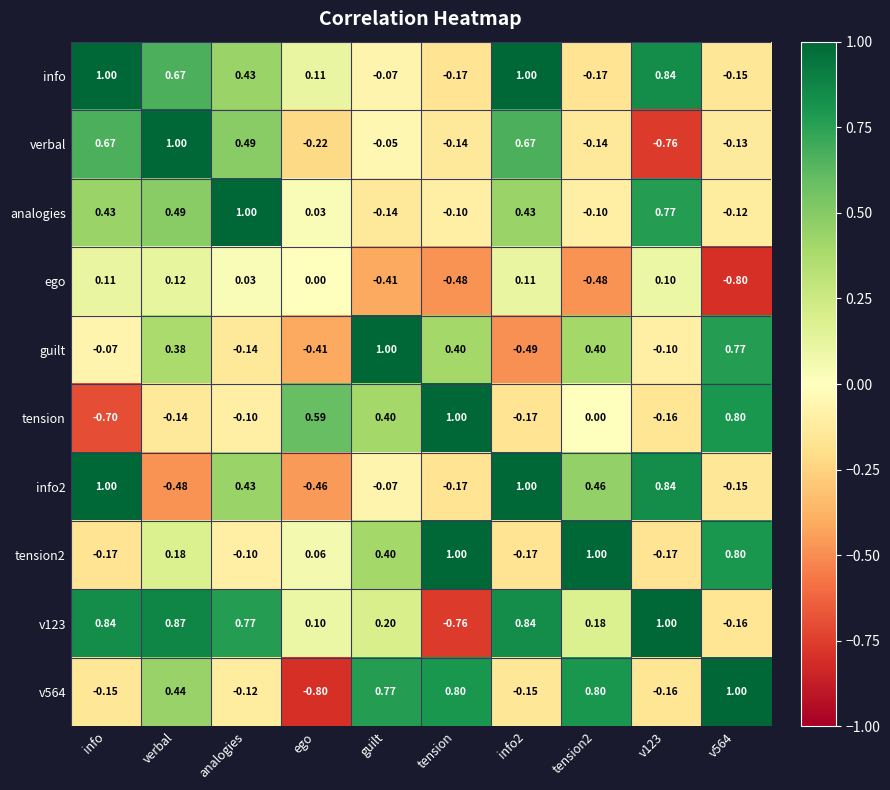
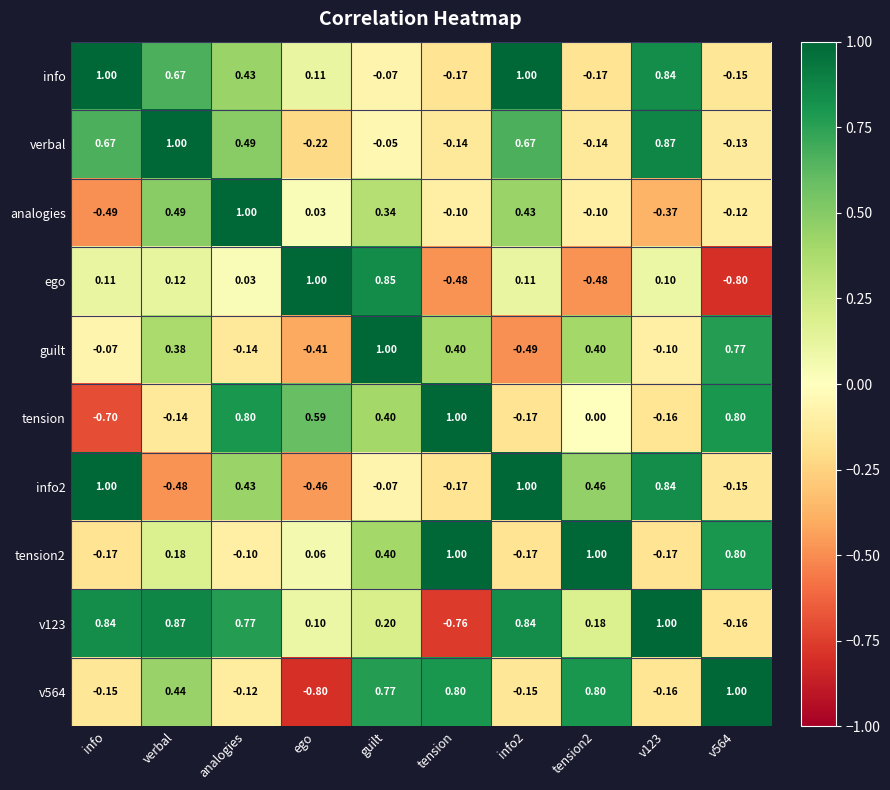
  {
    "info": {
      "info": 1.00,
      "verbal": 0.67,
      "analogies": 0.43,
      "ego": 0.11,
      "guilt": -0.07,
      "tension": -0.17,
      "info2": 1.00,
      "tension2": -0.17,
      "v123": 0.84,
      "v564": -0.15
    },
    "verbal": {
      "info": 0.67,
      "verbal": 1.00,
      "analogies": 0.49,
      "ego": -0.22,
      "guilt": -0.05,
      "tension": -0.14,
      "info2": 0.67,
      "tension2": -0.14,
-     "v123": -0.76,
+     "v123": 0.87,
      "v564": -0.13
    },
    "analogies": {
-     "info": 0.43,
+     "info": -0.49,
      "verbal": 0.49,
      "analogies": 1.00,
      "ego": 0.03,
-     "guilt": -0.14,
+     "guilt": 0.34,
      "tension": -0.10,
      "info2": 0.43,
      "tension2": -0.10,
-     "v123": 0.77,
+     "v123": -0.37,
      "v564": -0.12
    },
    "ego": {
      "info": 0.11,
      "verbal": 0.12,
      "analogies": 0.03,
-     "ego": 0.00,
-     "guilt": -0.41,
+     "ego": 1.00,
+     "guilt": 0.85,
      "tension": -0.48,
      "info2": 0.11,
      "tension2": -0.48,
      "v123": 0.10,
      "v564": -0.80
    },
    "guilt": {
      "info": -0.07,
      "verbal": 0.38,
      "analogies": -0.14,
      "ego": -0.41,
      "guilt": 1.00,
      "tension": 0.40,
      "info2": -0.49,
      "tension2": 0.40,
      "v123": -0.10,
      "v564": 0.77
    },
    "tension": {
      "info": -0.70,
      "verbal": -0.14,
-     "analogies": -0.10,
+     "analogies": 0.80,
      "ego": 0.59,
      "guilt": 0.40,
      "tension": 1.00,
      "info2": -0.17,
      "tension2": 0.00,
      "v123": -0.16,
      "v564": 0.80
    },
    "info2": {
      "info": 1.00,
      "verbal": -0.48,
      "analogies": 0.43,
      "ego": -0.46,
      "guilt": -0.07,
      "tension": -0.17,
      "info2": 1.00,
      "tension2": 0.46,
      "v123": 0.84,
      "v564": -0.15
    },
    "tension2": {
      "info": -0.17,
      "verbal": 0.18,
      "analogies": -0.10,
      "ego": 0.06,
      "guilt": 0.40,
      "tension": 1.00,
      "info2": -0.17,
      "tension2": 1.00,
      "v123": -0.17,
      "v564": 0.80
    },
    "v123": {
      "info": 0.84,
      "verbal": 0.87,
      "analogies": 0.77,
      "ego": 0.10,
      "guilt": 0.20,
      "tension": -0.76,
      "info2": 0.84,
      "tension2": 0.18,
      "v123": 1.00,
      "v564": -0.16
    },
    "v564": {
      "info": -0.15,
      "verbal": 0.44,
      "analogies": -0.12,
      "ego": -0.80,
      "guilt": 0.77,
      "tension": 0.80,
      "info2": -0.15,
      "tension2": 0.80,
      "v123": -0.16,
      "v564": 1.00
    }
  }
